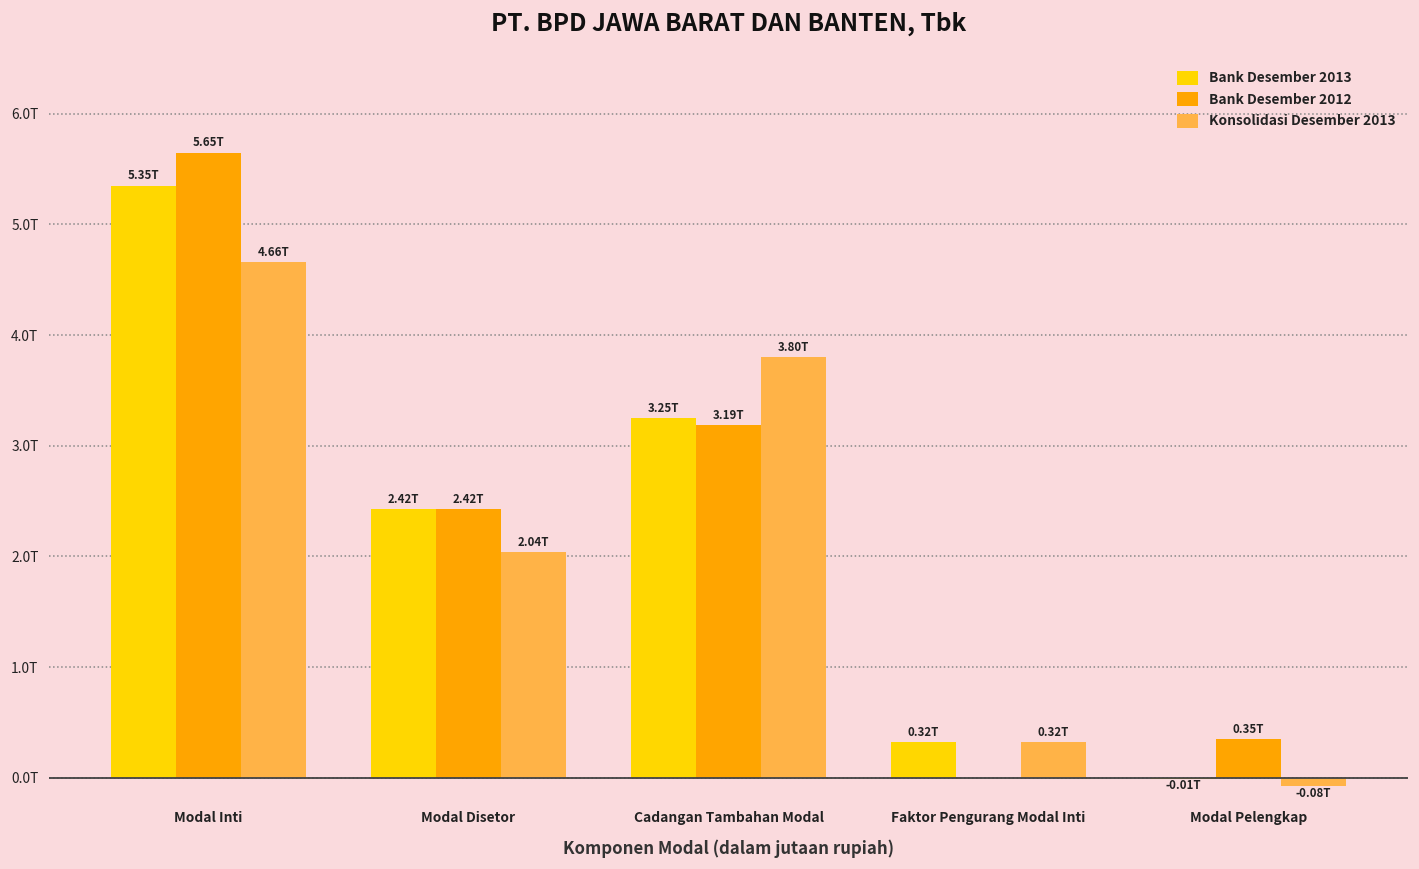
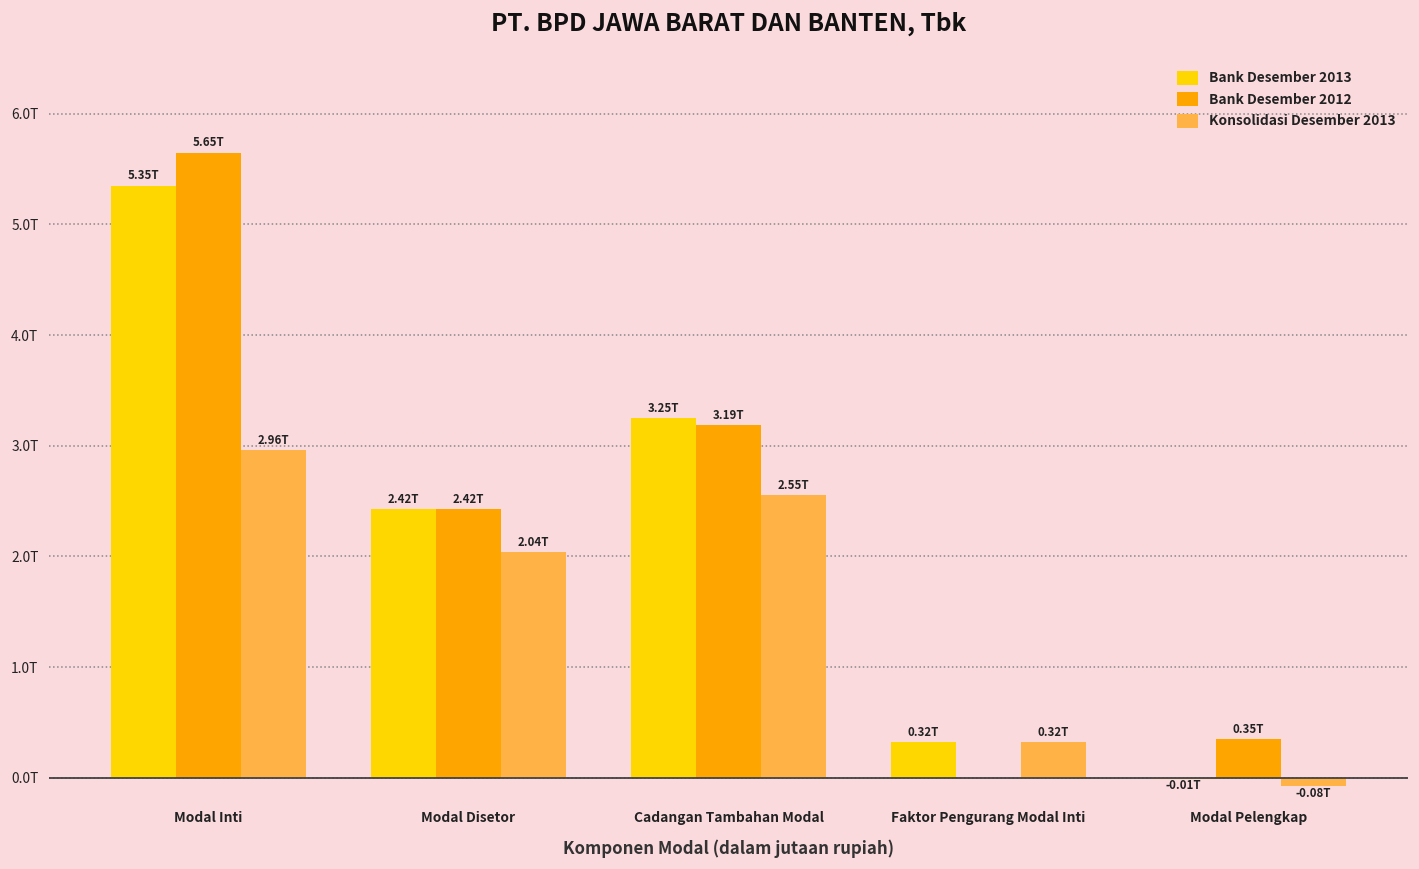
  {
    "Konsolidasi Desember 2013": {
-     "Modal Inti": "4.66T",
+     "Modal Inti": "2.96T",
      "Modal Disetor": "2.04T",
-     "Cadangan Tambahan Modal": "3.80T",
+     "Cadangan Tambahan Modal": "2.55T",
      "Faktor Pengurang Modal Inti": "0.32T",
      "Modal Pelengkap": "-0.08T"
    }
  }
